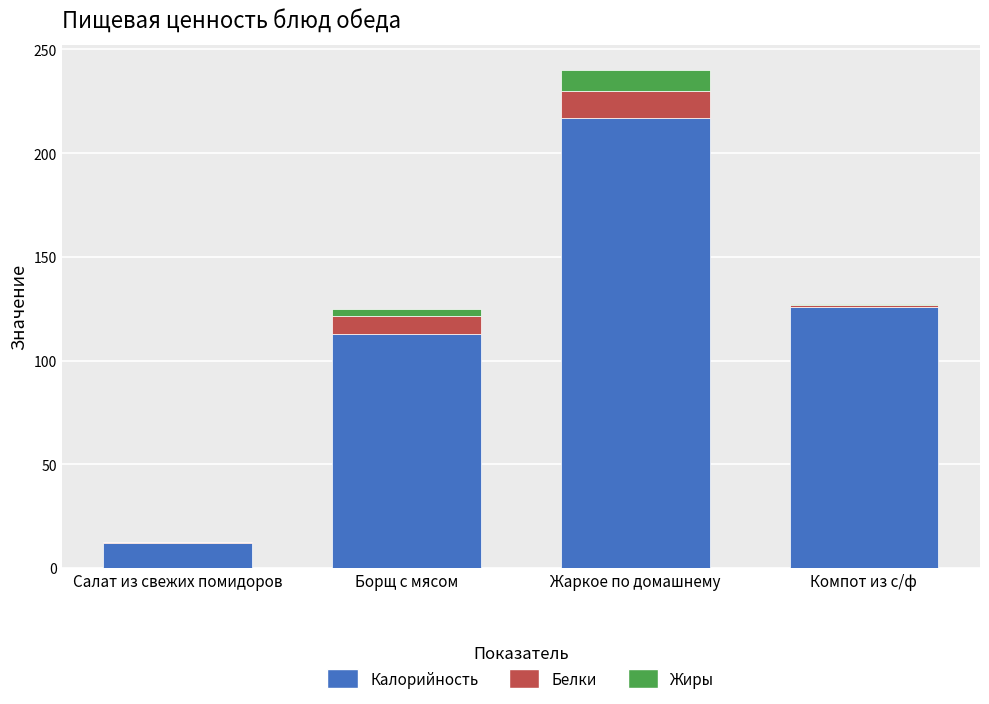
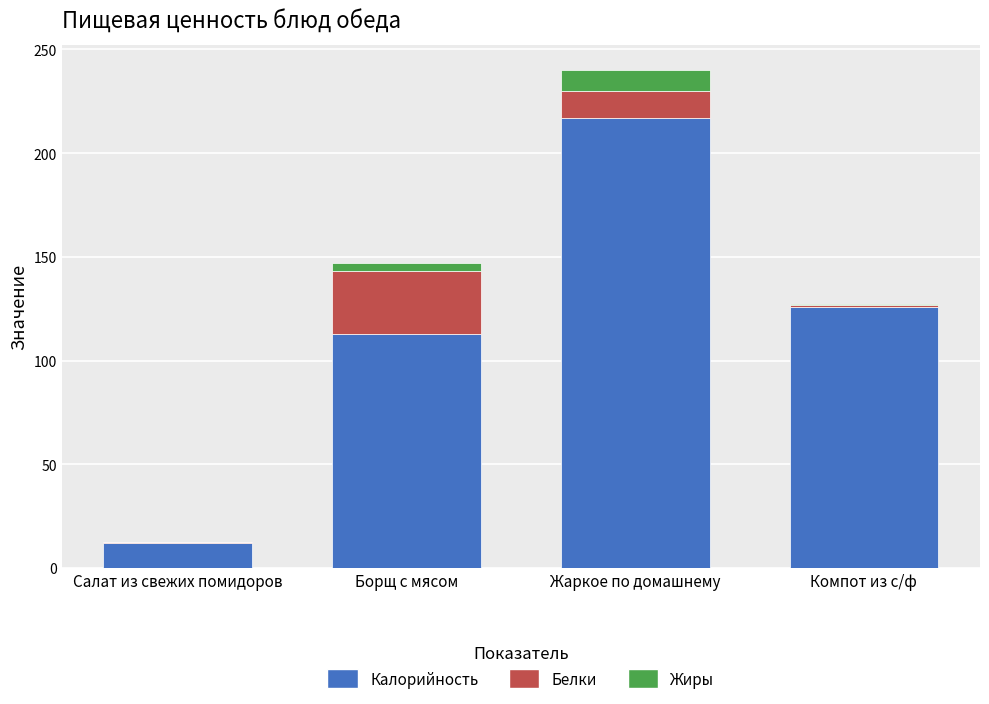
  {
    "Калорийность": {
      "Салат из свежих помидоров": 12,
      "Борщ с мясом": 113,
      "Жаркое по домашнему": 217,
      "Компот из с/ф": 126
    },
    "Белки": {
-     "Борщ с мясом": 8,
+     "Борщ с мясом": 30,
      "Жаркое по домашнему": 13
    },
    "Жиры": {
      "Борщ с мясом": 4,
      "Жаркое по домашнему": 10
    }
  }
